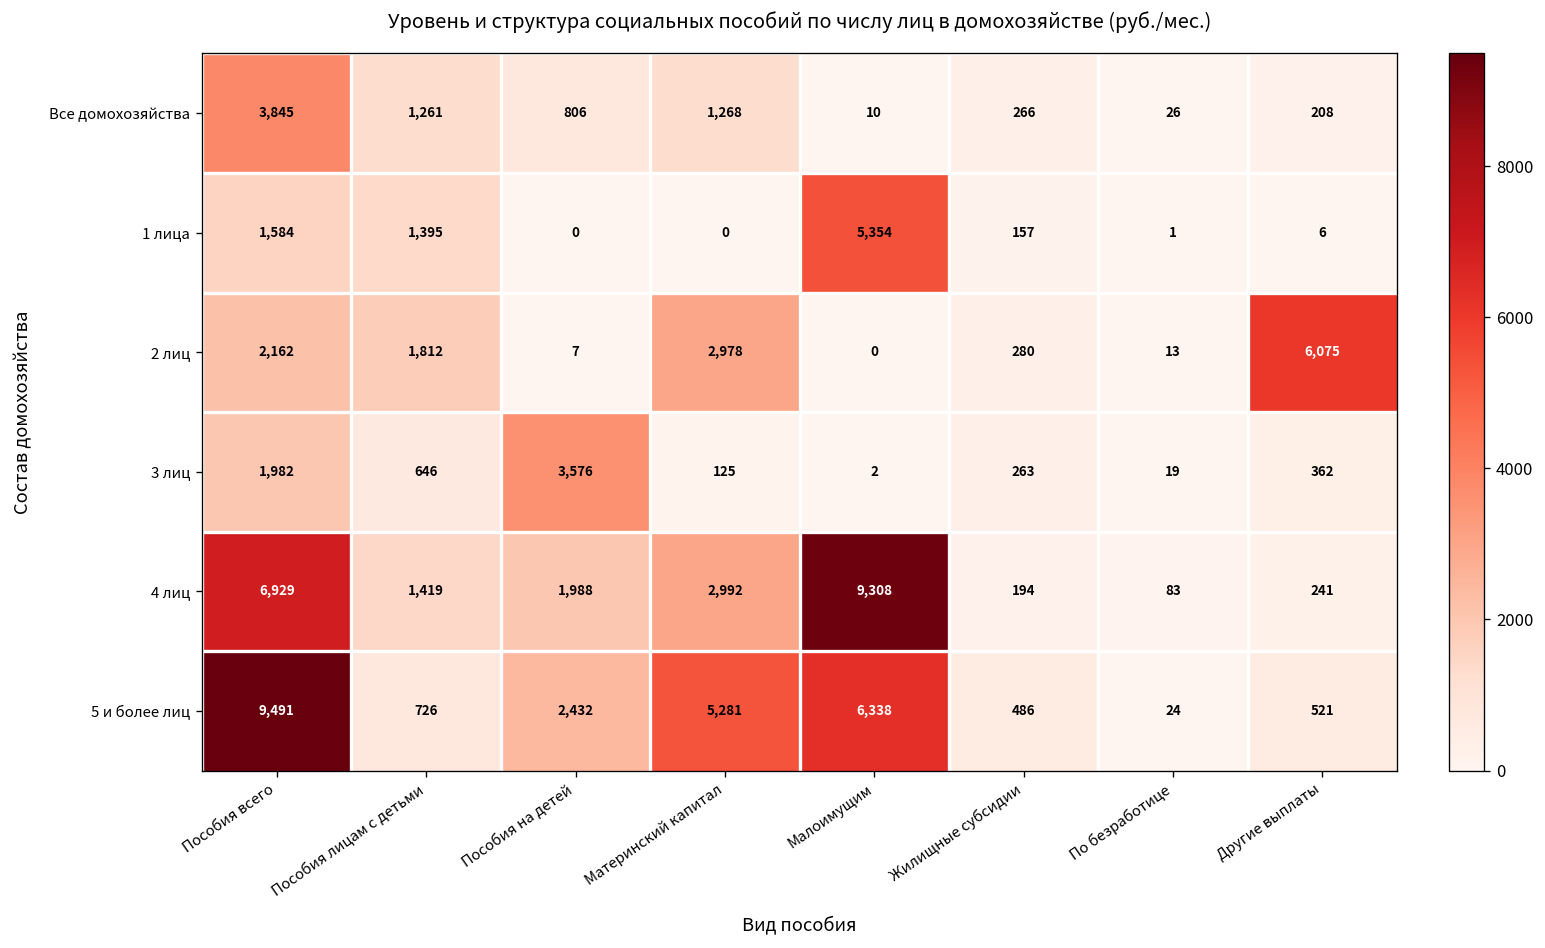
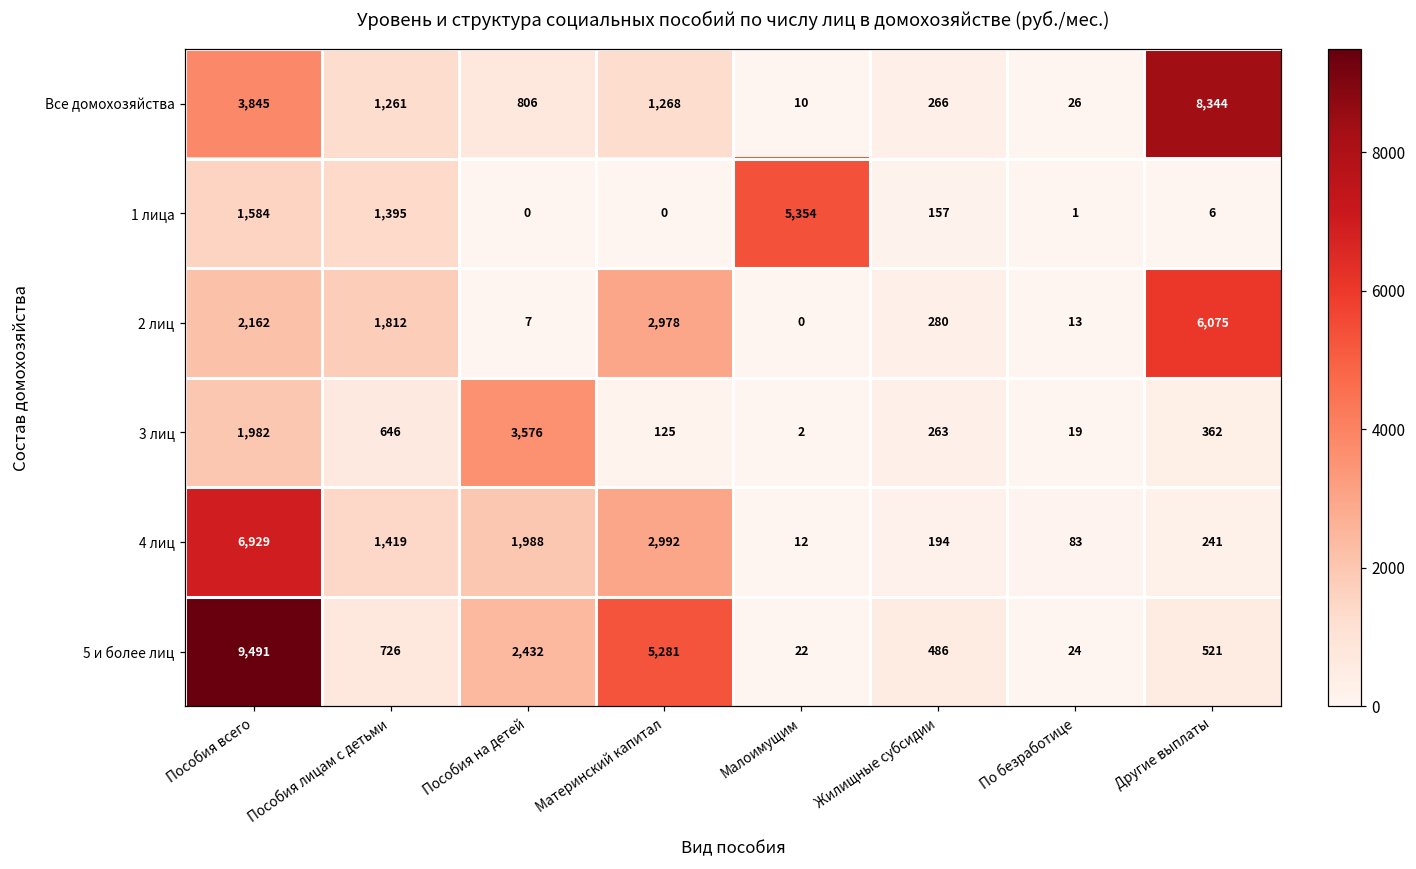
  {
    "Все домохозяйства": {
      "Пособия всего": "3,845",
      "Пособия лицам с детьми": "1,261",
      "Пособия на детей": "806",
      "Материнский капитал": "1,268",
      "Малоимущим": "10",
      "Жилищные субсидии": "266",
      "По безработице": "26",
-     "Другие выплаты": "208"
+     "Другие выплаты": "8,344"
    },
    "1 лица": {
      "Пособия всего": "1,584",
      "Пособия лицам с детьми": "1,395",
      "Пособия на детей": "0",
      "Материнский капитал": "0",
      "Малоимущим": "5,354",
      "Жилищные субсидии": "157",
      "По безработице": "1",
      "Другие выплаты": "6"
    },
    "2 лиц": {
      "Пособия всего": "2,162",
      "Пособия лицам с детьми": "1,812",
      "Пособия на детей": "7",
      "Материнский капитал": "2,978",
      "Малоимущим": "0",
      "Жилищные субсидии": "280",
      "По безработице": "13",
      "Другие выплаты": "6,075"
    },
    "3 лиц": {
      "Пособия всего": "1,982",
      "Пособия лицам с детьми": "646",
      "Пособия на детей": "3,576",
      "Материнский капитал": "125",
      "Малоимущим": "2",
      "Жилищные субсидии": "263",
      "По безработице": "19",
      "Другие выплаты": "362"
    },
    "4 лиц": {
      "Пособия всего": "6,929",
      "Пособия лицам с детьми": "1,419",
      "Пособия на детей": "1,988",
      "Материнский капитал": "2,992",
-     "Малоимущим": "9,308",
+     "Малоимущим": "12",
      "Жилищные субсидии": "194",
      "По безработице": "83",
      "Другие выплаты": "241"
    },
    "5 и более лиц": {
      "Пособия всего": "9,491",
      "Пособия лицам с детьми": "726",
      "Пособия на детей": "2,432",
      "Материнский капитал": "5,281",
-     "Малоимущим": "6,338",
+     "Малоимущим": "22",
      "Жилищные субсидии": "486",
      "По безработице": "24",
      "Другие выплаты": "521"
    }
  }
